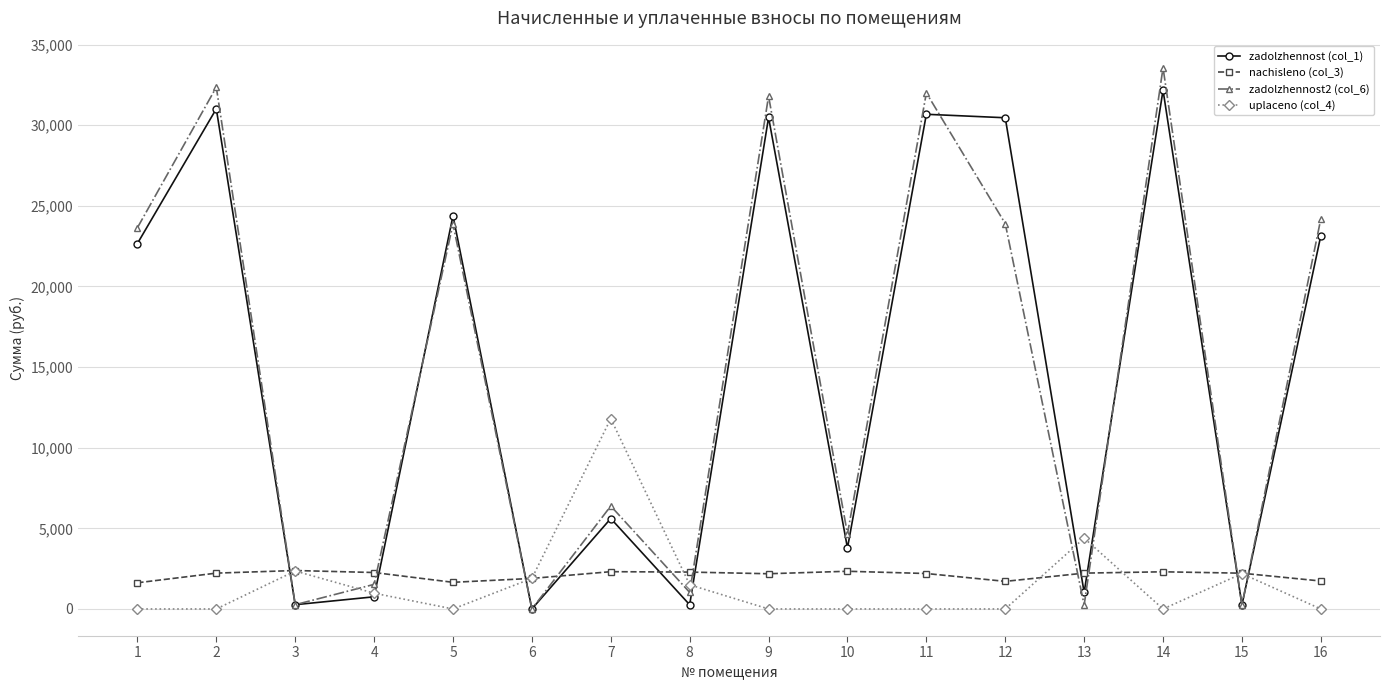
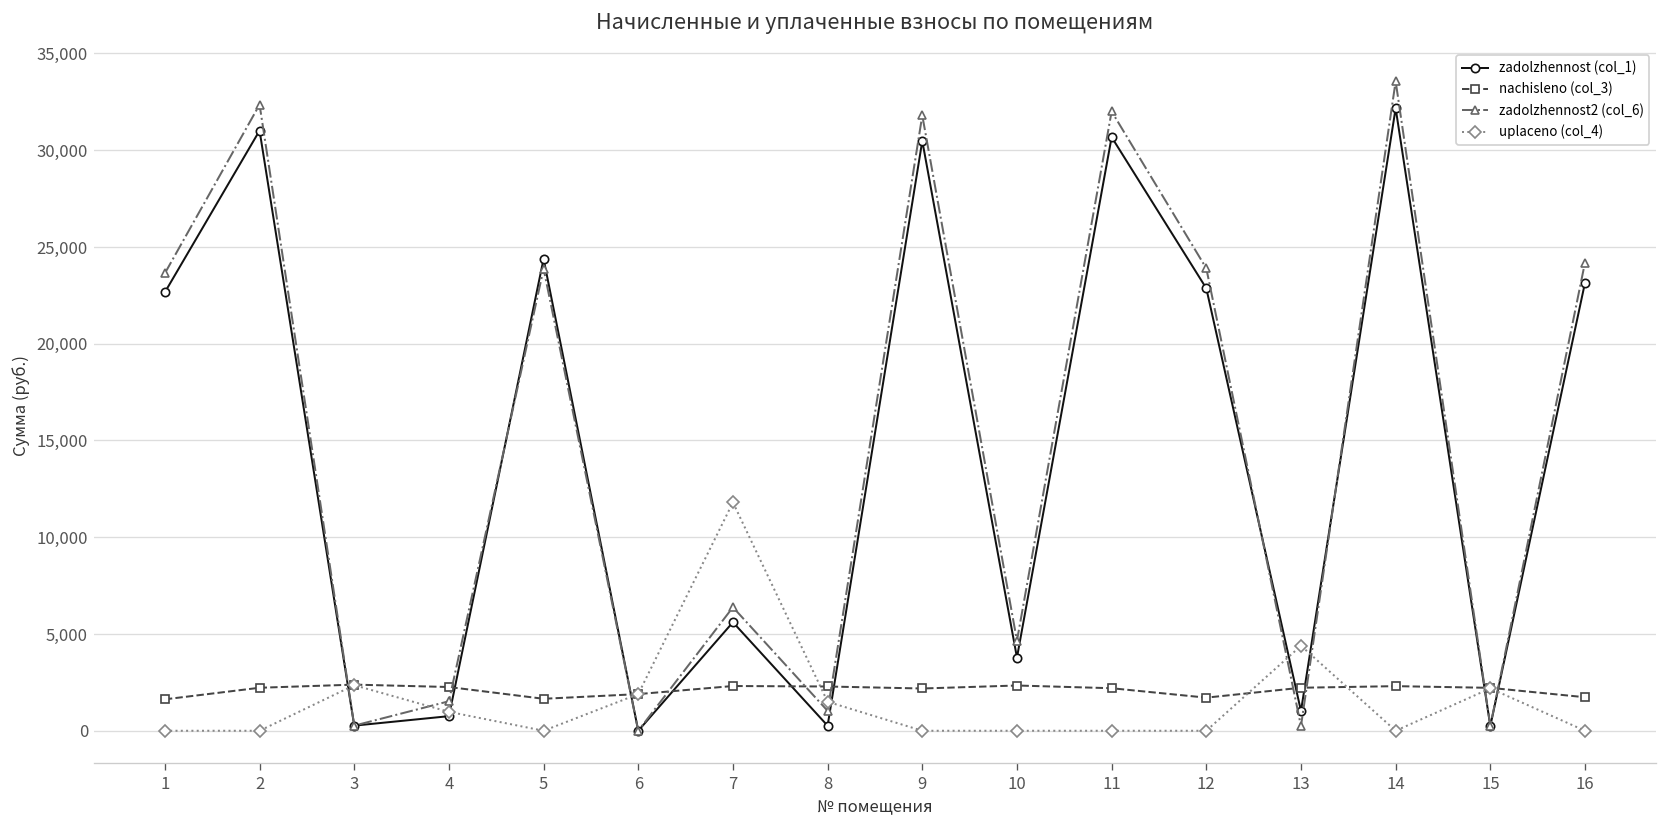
  {
    "zadolzhennost (col_1)": {
      "1": "22,700",
      "2": "31,000",
      "4": "800",
      "5": "24,400",
      "7": "5,600",
      "8": "300",
      "9": "30,500",
      "10": "3,800",
      "11": "30,700",
-     "12": "30,500",
+     "12": "22,900",
      "13": "1,000",
      "14": "32,200",
      "16": "23,200"
    }
  }
